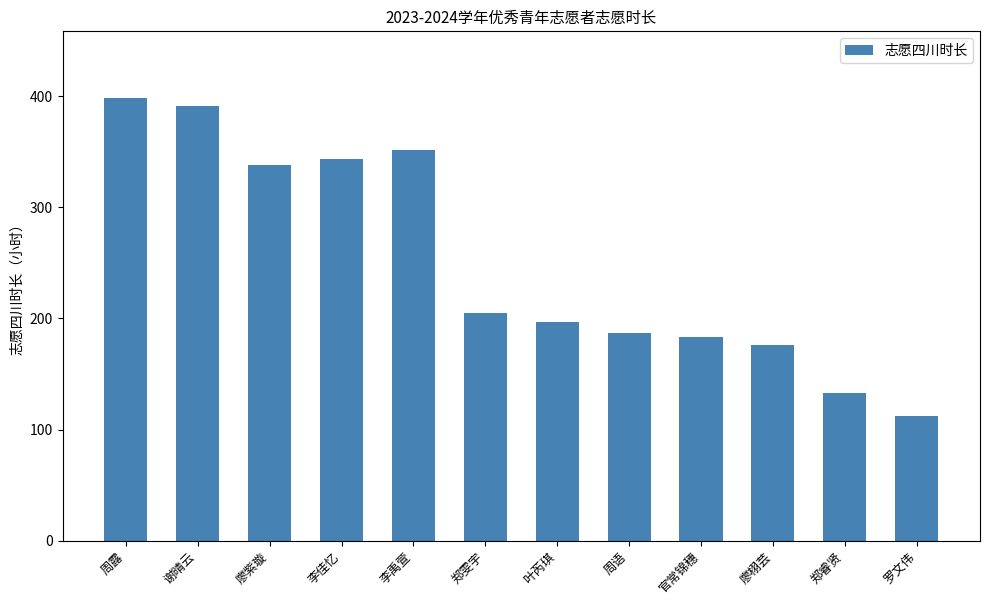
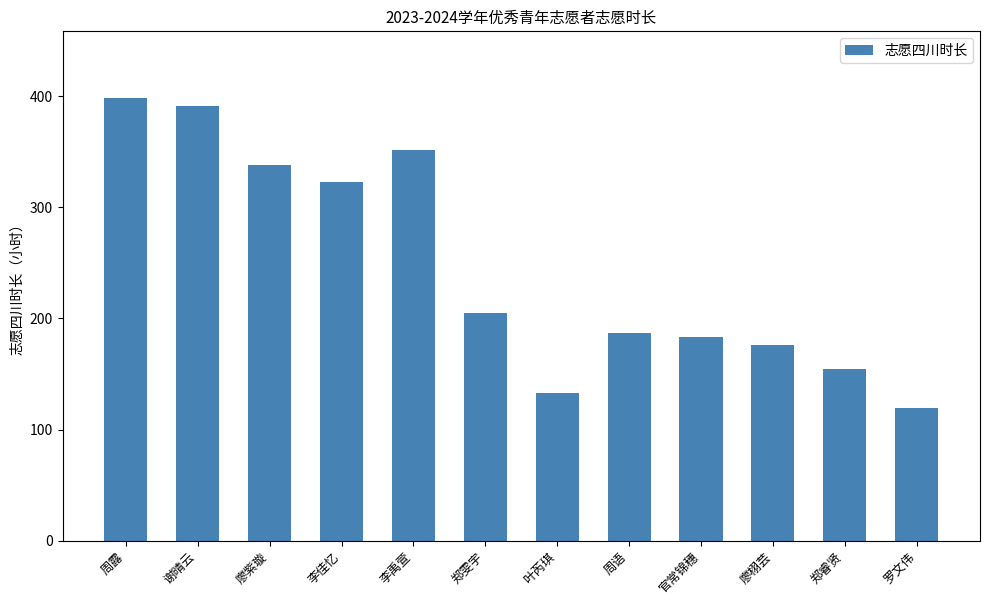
  {
    "周露": 399,
    "谢晴云": 391,
    "廖紫璇": 338,
-   "李佳忆": 343,
+   "李佳忆": 323,
    "李禹萱": 351,
    "郑雯宇": 205,
-   "叶芮琪": 197,
+   "叶芮琪": 133,
    "周语": 187,
    "官常锦穗": 183,
    "廖栩芸": 176,
-   "郑睿贤": 133,
-   "罗文伟": 112
+   "郑睿贤": 155,
+   "罗文伟": 120
  }
